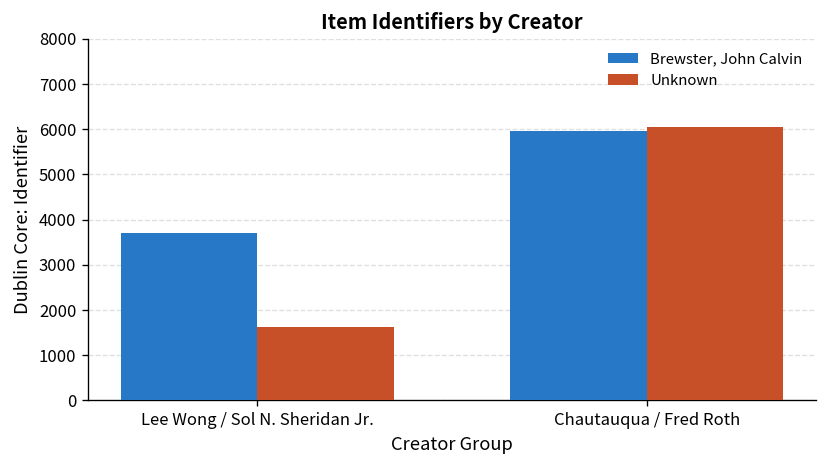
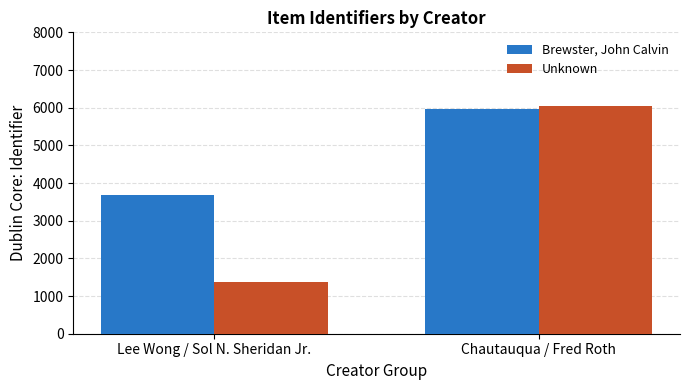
  {
    "Brewster, John Calvin": {
      "Lee Wong / Sol N. Sheridan Jr.": 3700,
      "Chautauqua / Fred Roth": 6000
    },
    "Unknown": {
-     "Lee Wong / Sol N. Sheridan Jr.": 1600,
+     "Lee Wong / Sol N. Sheridan Jr.": 1400,
      "Chautauqua / Fred Roth": 6000
    }
  }
